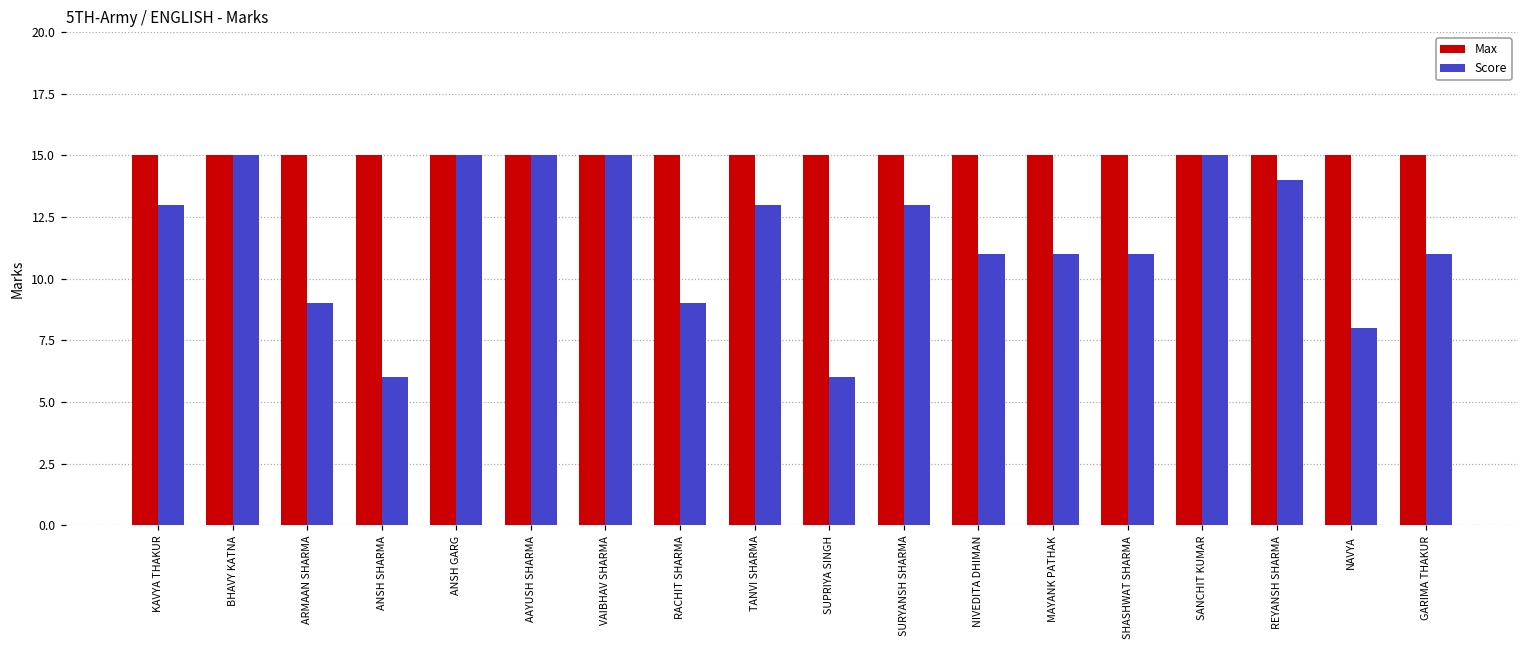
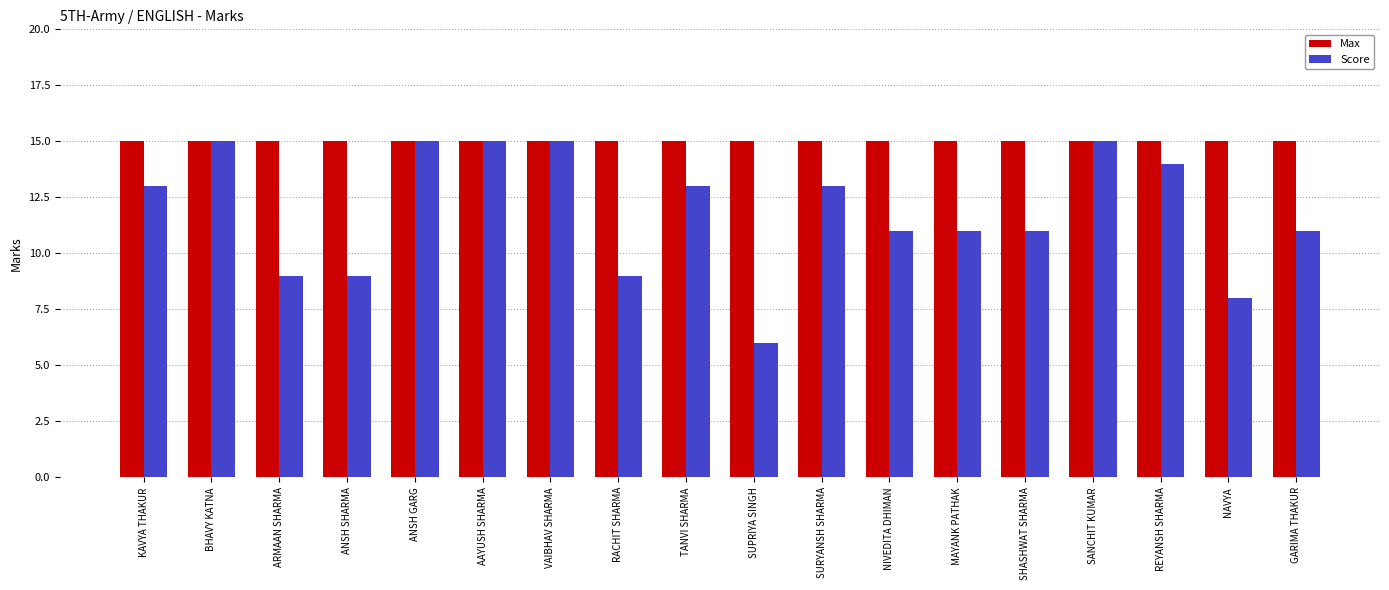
  {
    "Max": {
      "KAVYA THAKUR": 15,
      "BHAVY KATNA": 15,
      "ARMAAN SHARMA": 15,
      "ANSH SHARMA": 15,
      "ANSH GARG": 15,
      "AAYUSH SHARMA": 15,
      "VAIBHAV SHARMA": 15,
      "RACHIT SHARMA": 15,
      "TANVI SHARMA": 15,
      "SUPRIYA SINGH": 15,
      "SURYANSH SHARMA": 15,
      "NIVEDITA DHIMAN": 15,
      "MAYANK PATHAK": 15,
      "SHASHWAT SHARMA": 15,
      "SANCHIT KUMAR": 15,
      "REYANSH SHARMA": 15,
      "NAVYA": 15,
      "GARIMA THAKUR": 15
    },
    "Score": {
      "KAVYA THAKUR": 13,
      "BHAVY KATNA": 15,
      "ARMAAN SHARMA": 9,
-     "ANSH SHARMA": 6,
+     "ANSH SHARMA": 9,
      "ANSH GARG": 15,
      "AAYUSH SHARMA": 15,
      "VAIBHAV SHARMA": 15,
      "RACHIT SHARMA": 9,
      "TANVI SHARMA": 13,
      "SUPRIYA SINGH": 6,
      "SURYANSH SHARMA": 13,
      "NIVEDITA DHIMAN": 11,
      "MAYANK PATHAK": 11,
      "SHASHWAT SHARMA": 11,
      "SANCHIT KUMAR": 15,
      "REYANSH SHARMA": 14,
      "NAVYA": 8,
      "GARIMA THAKUR": 11
    }
  }
